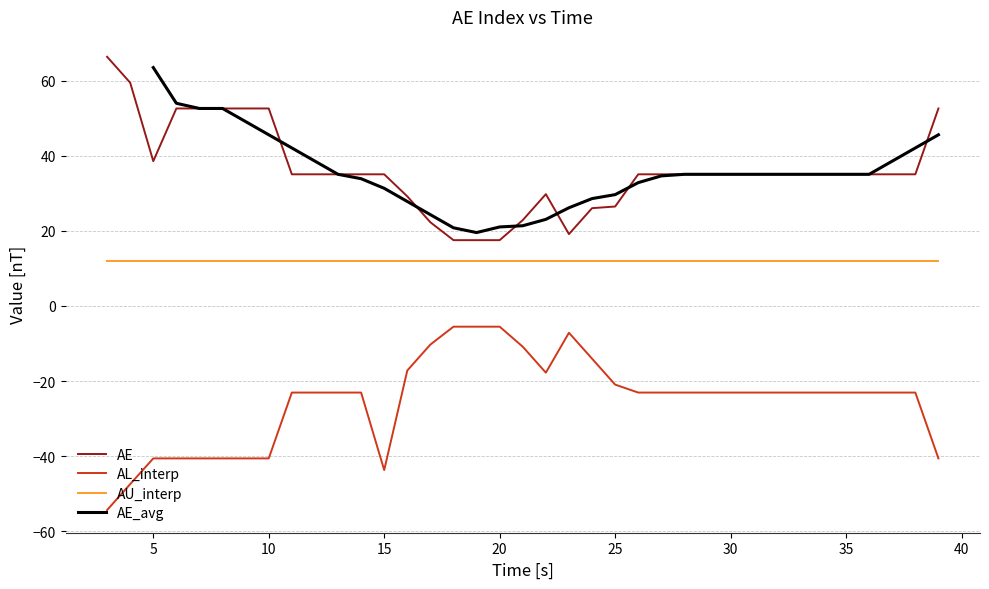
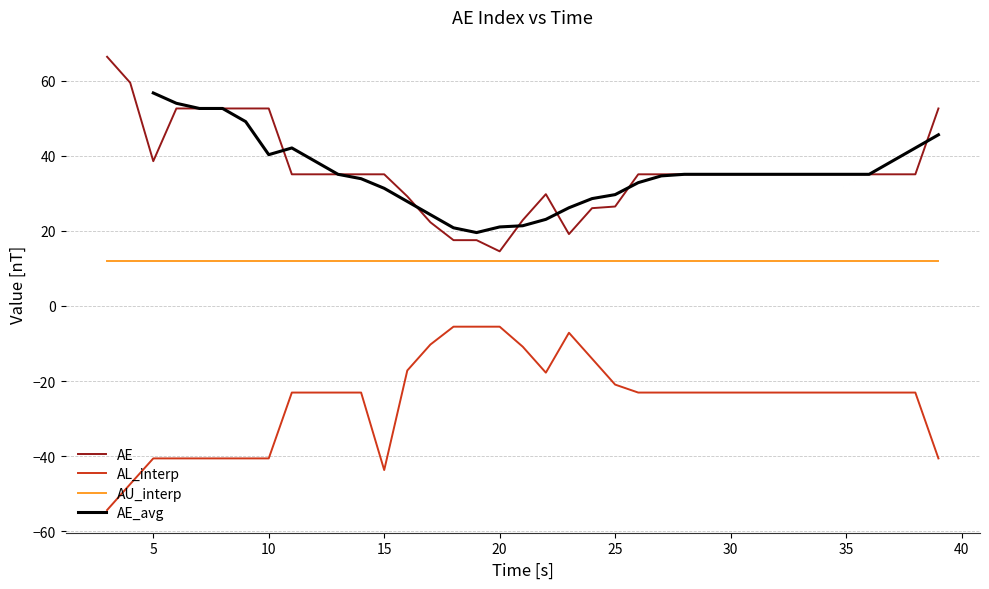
  {
    "AE": {
      "5": 39,
      "10": 53,
      "15": 35,
-     "20": 18,
+     "20": 15,
      "25": 27
    },
    "AL_interp": {
      "5": -41,
      "10": -41,
      "15": -44,
      "20": -6,
      "25": -21,
      "30": -23,
      "35": -23
    },
    "AU_interp": {
      "5": 12,
      "10": 12,
      "15": 12,
      "20": 12,
      "25": 12,
      "30": 12,
      "35": 12
    },
    "AE_avg": {
-     "5": 64,
-     "10": 46,
+     "5": 57,
+     "10": 40,
      "15": 31,
      "20": 21,
      "25": 30
    }
  }
